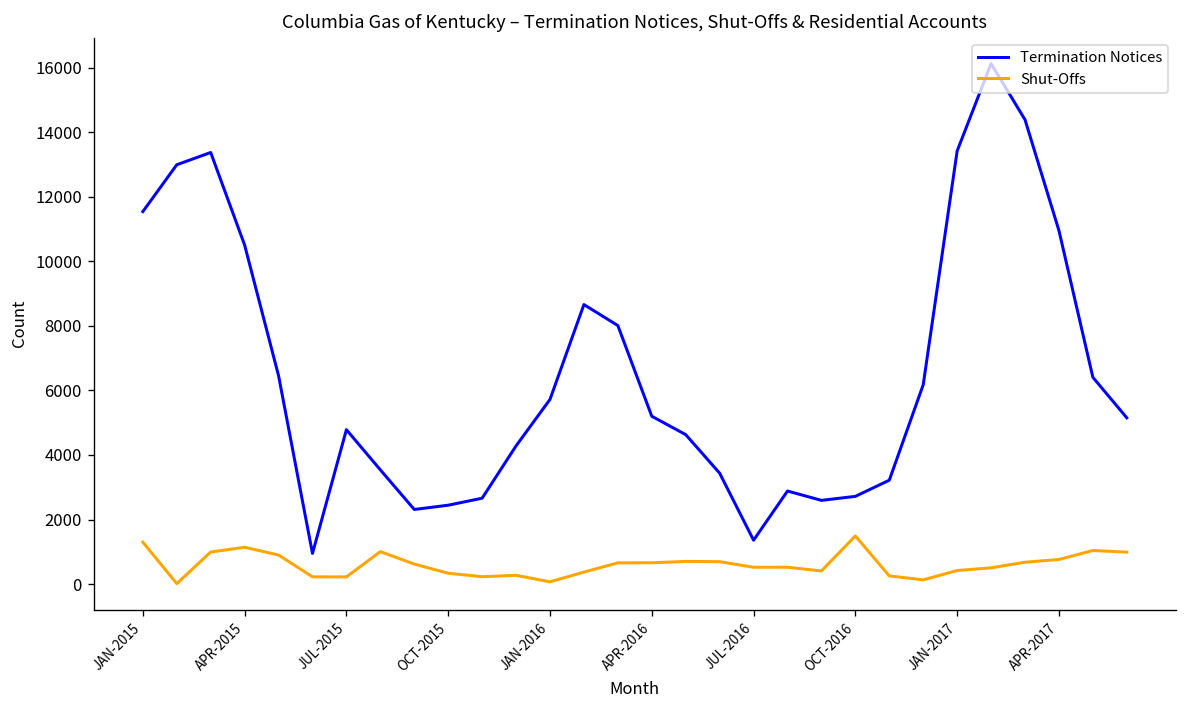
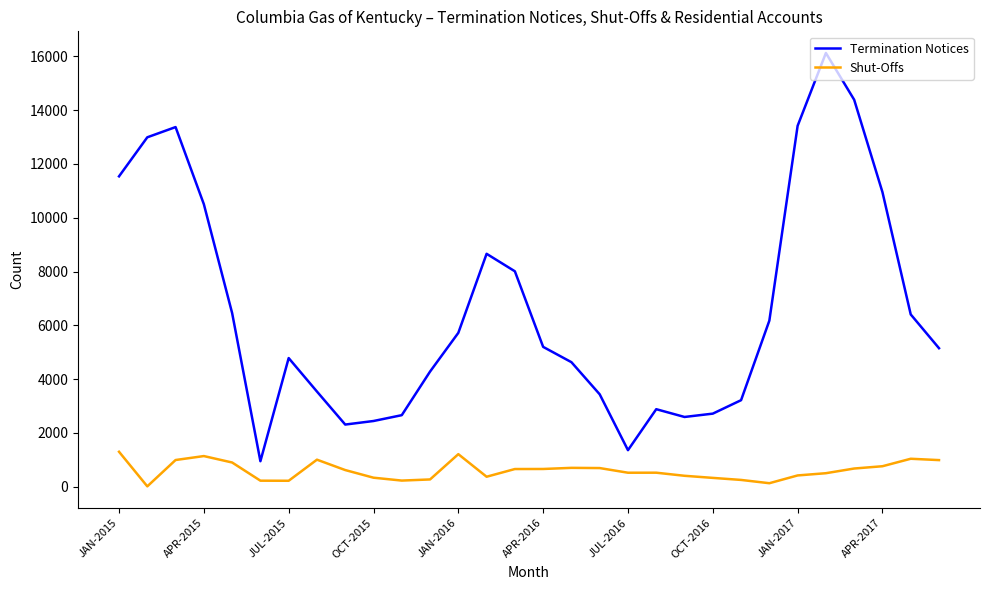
  {
    "Termination Notices": {
      "JAN-2015": 11500,
      "APR-2015": 10500,
      "JUL-2015": 4800,
      "OCT-2015": 2400,
      "JAN-2016": 5700,
      "APR-2016": 5200,
      "JUL-2016": 1400,
      "OCT-2016": 2700,
      "JAN-2017": 13400,
      "APR-2017": 11000
    },
    "Shut-Offs": {
      "JAN-2015": 1300,
      "APR-2015": 1100,
      "JUL-2015": 200,
      "OCT-2015": 300,
-     "JAN-2016": 100,
+     "JAN-2016": 1200,
      "APR-2016": 700,
      "JUL-2016": 500,
-     "OCT-2016": 1500,
+     "OCT-2016": 300,
      "JAN-2017": 400,
      "APR-2017": 800
    }
  }
